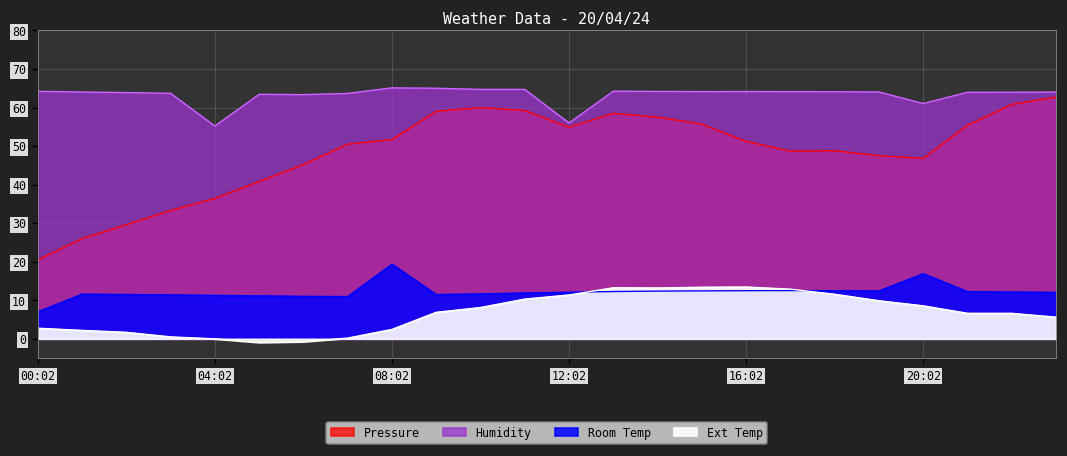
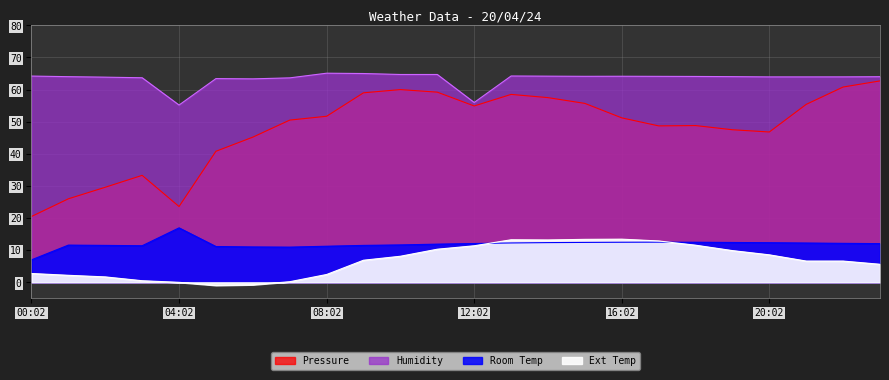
  {
    "Pressure": {
      "00:02": 20,
-     "04:02": 36,
+     "04:02": 24,
      "08:02": 52,
      "12:02": 55,
      "16:02": 51,
      "20:02": 47
    },
    "Humidity": {
      "00:02": 64,
      "04:02": 55,
      "08:02": 65,
      "12:02": 56,
      "16:02": 64,
-     "20:02": 61
+     "20:02": 64
    },
    "Room Temp": {
      "00:02": 7,
-     "04:02": 11,
-     "08:02": 19,
+     "04:02": 17,
+     "08:02": 11,
      "16:02": 12,
-     "20:02": 17
+     "20:02": 12
    }
  }
